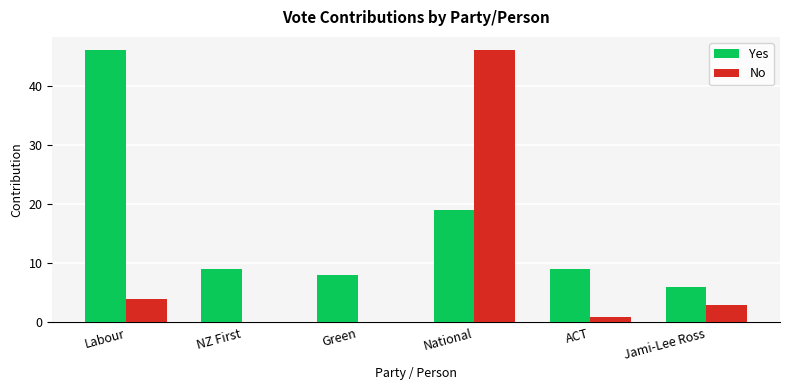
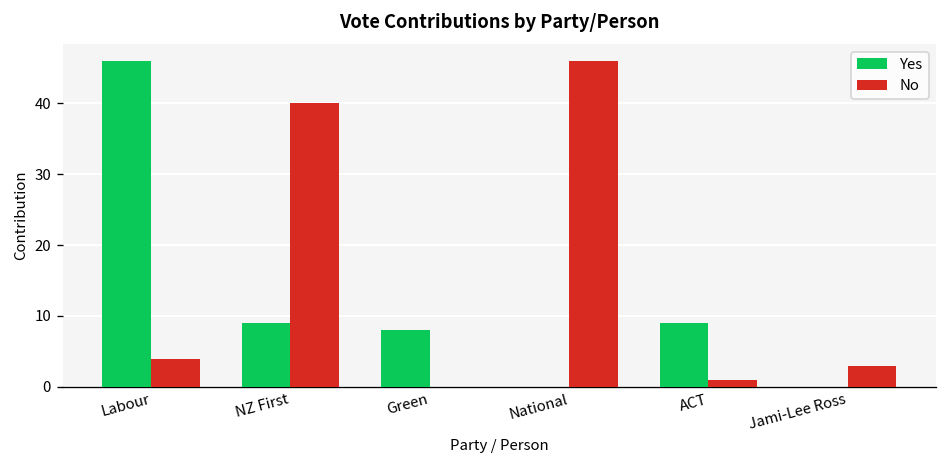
  {
    "Yes": {
      "Labour": 46,
      "NZ First": 9,
      "Green": 8,
-     "National": 19,
+     "National": 0,
      "ACT": 9,
-     "Jami-Lee Ross": 6
+     "Jami-Lee Ross": 0
    },
    "No": {
      "Labour": 4,
-     "NZ First": 0,
+     "NZ First": 40,
      "Green": 0,
      "National": 46,
      "ACT": 1,
      "Jami-Lee Ross": 3
    }
  }
